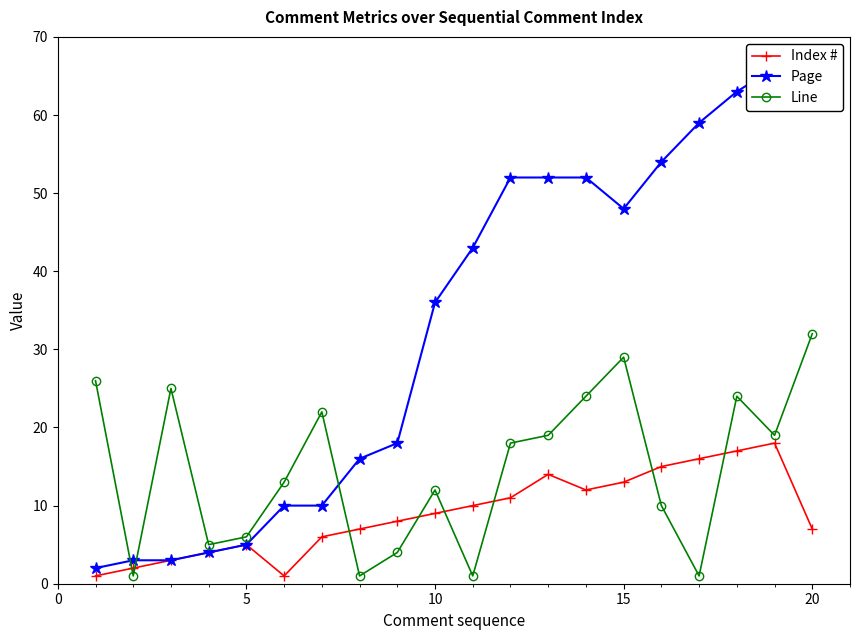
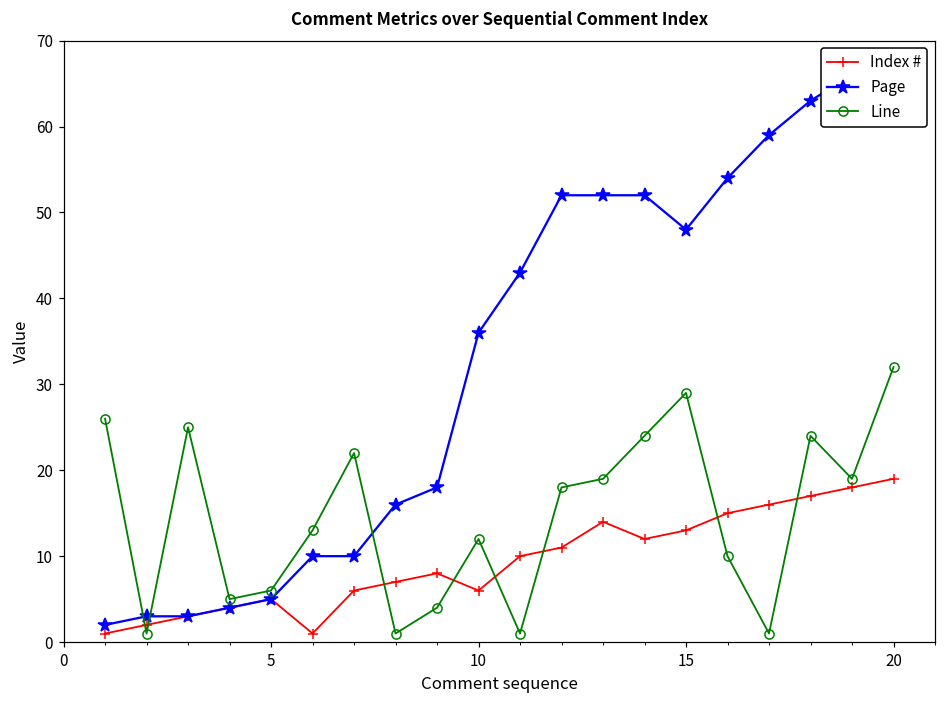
  {
    "Index #": {
-     "10": 9,
+     "10": 6,
      "15": 13,
-     "20": 7
+     "20": 19
    },
    "Page": {
      "10": 36,
      "15": 48
    },
    "Line": {
      "5": 6,
      "10": 12,
      "15": 29,
      "20": 32
    }
  }
